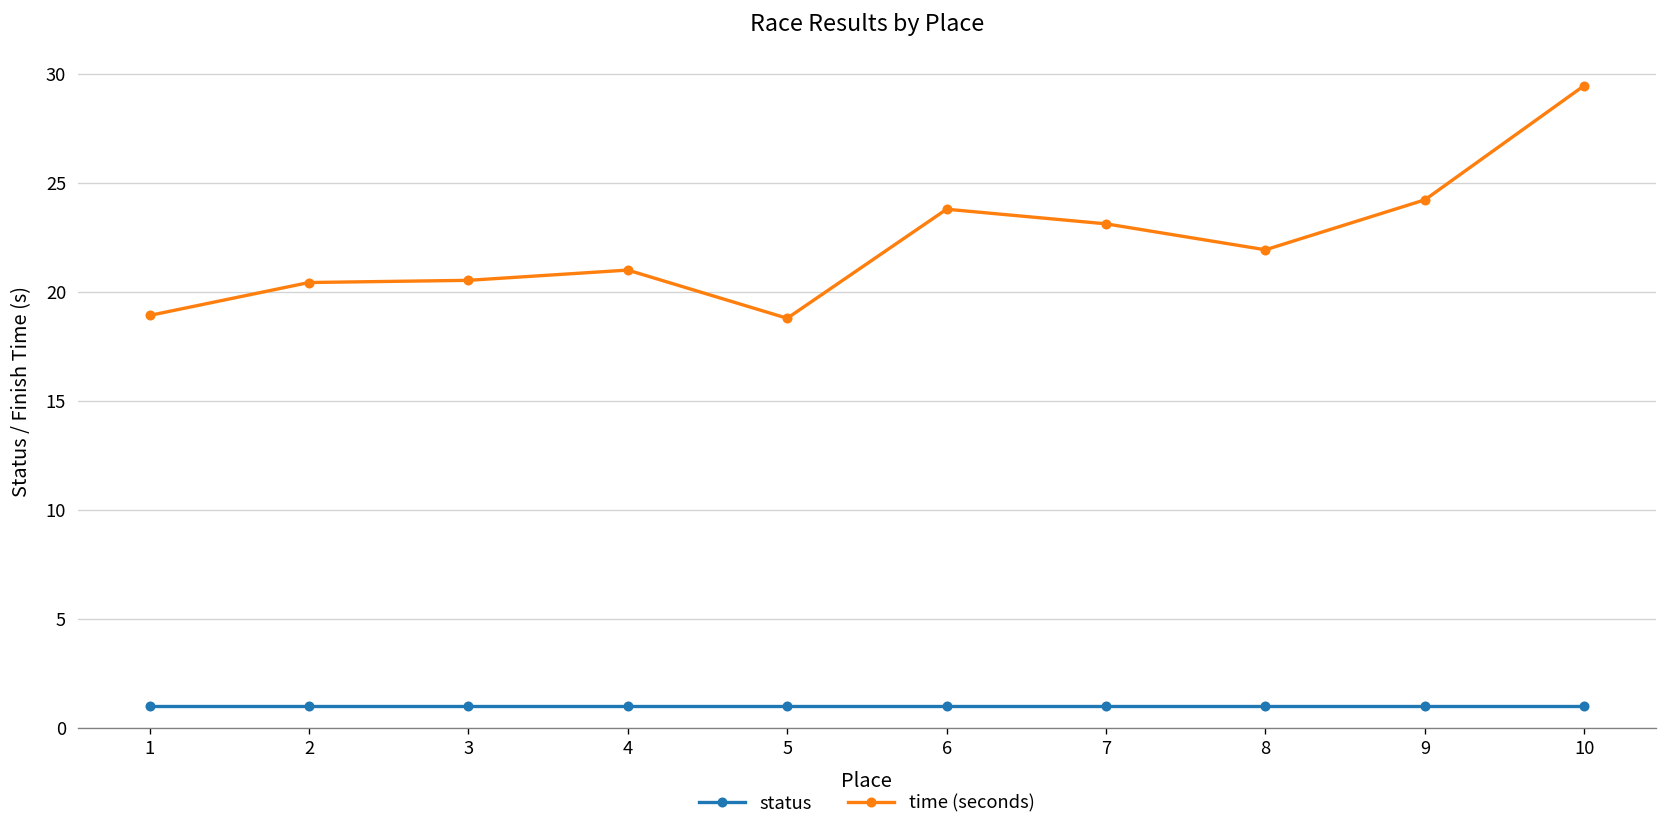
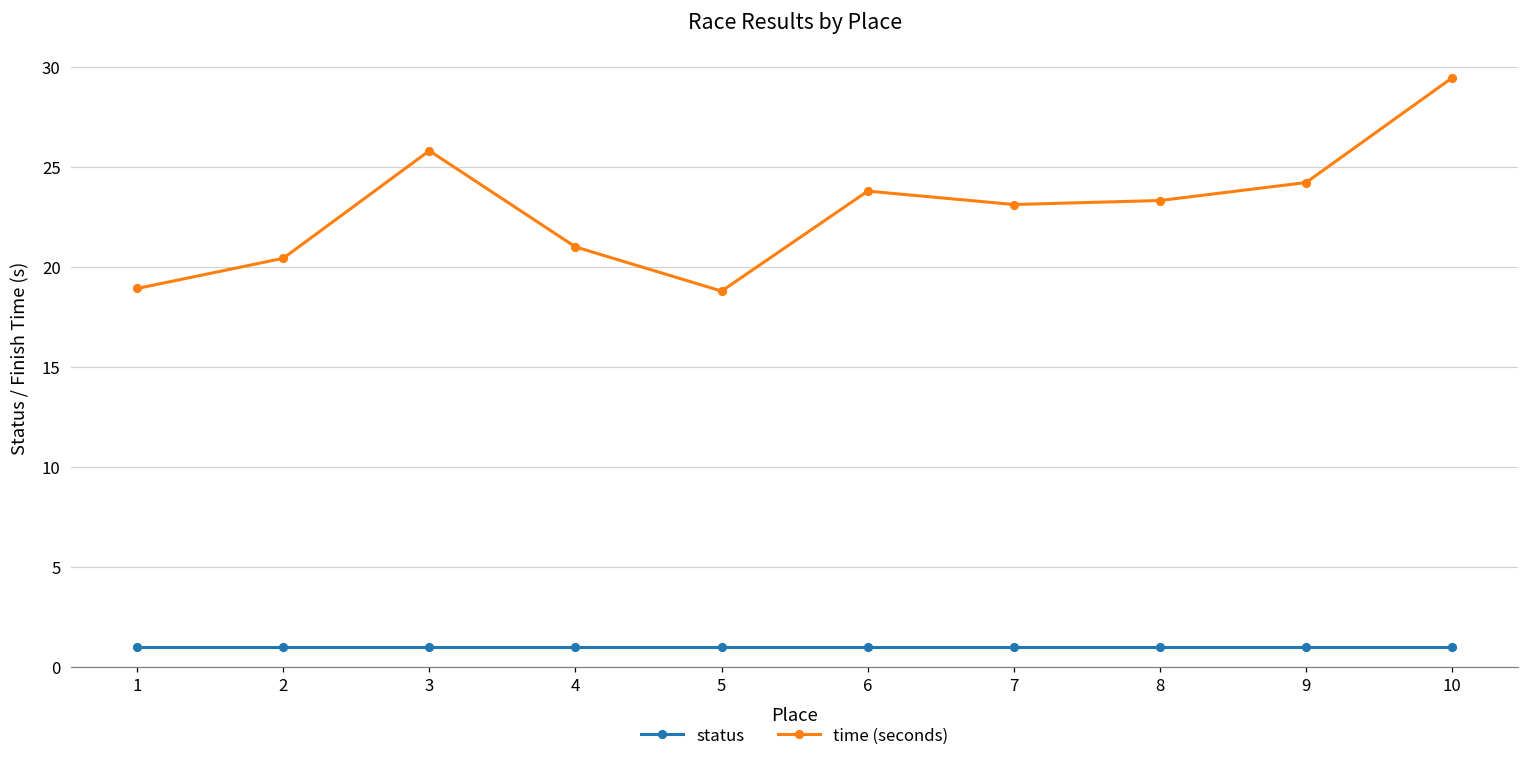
  {
    "status": {
      "1": 1.0,
      "2": 1.0,
      "3": 1.0,
      "4": 1.0,
      "5": 1.0,
      "6": 1.0,
      "7": 1.0,
      "8": 1.0,
      "9": 1.0,
      "10": 1.0
    },
    "time (seconds)": {
      "1": 18.9,
      "2": 20.4,
-     "3": 20.5,
+     "3": 25.8,
      "4": 21.0,
      "5": 18.8,
      "6": 23.8,
      "7": 23.1,
-     "8": 21.9,
+     "8": 23.3,
      "9": 24.2,
      "10": 29.5
    }
  }
